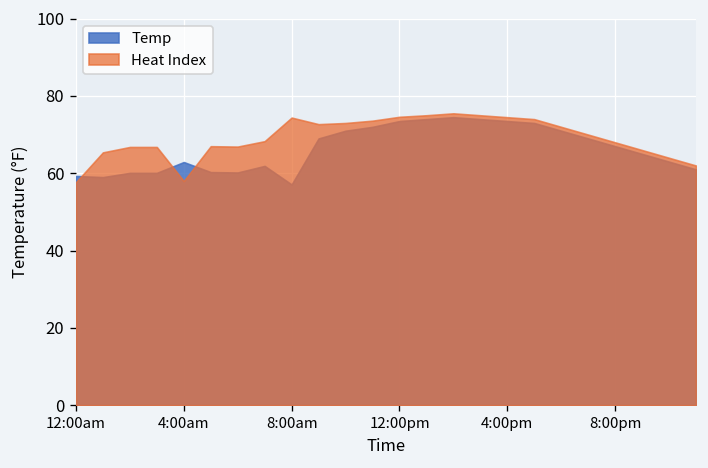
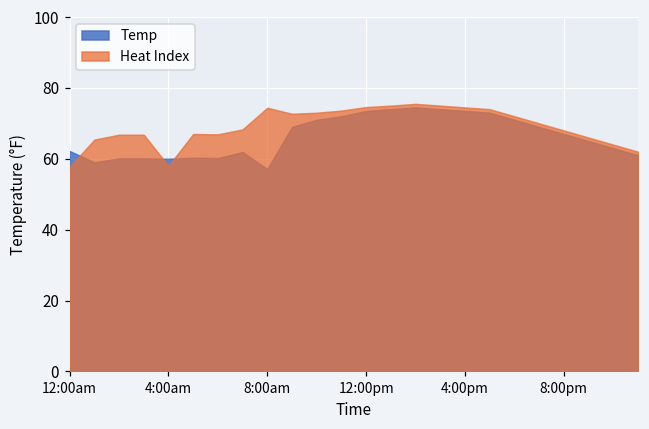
  {
    "Temp": {
-     "12:00am": 59,
-     "4:00am": 63,
+     "12:00am": 62,
+     "4:00am": 60,
      "8:00am": 57,
      "12:00pm": 74,
      "4:00pm": 74,
      "8:00pm": 67
    },
    "Heat Index": {
      "12:00am": 58,
      "4:00am": 58,
      "8:00am": 74,
      "12:00pm": 75,
      "4:00pm": 75,
      "8:00pm": 68
    }
  }
